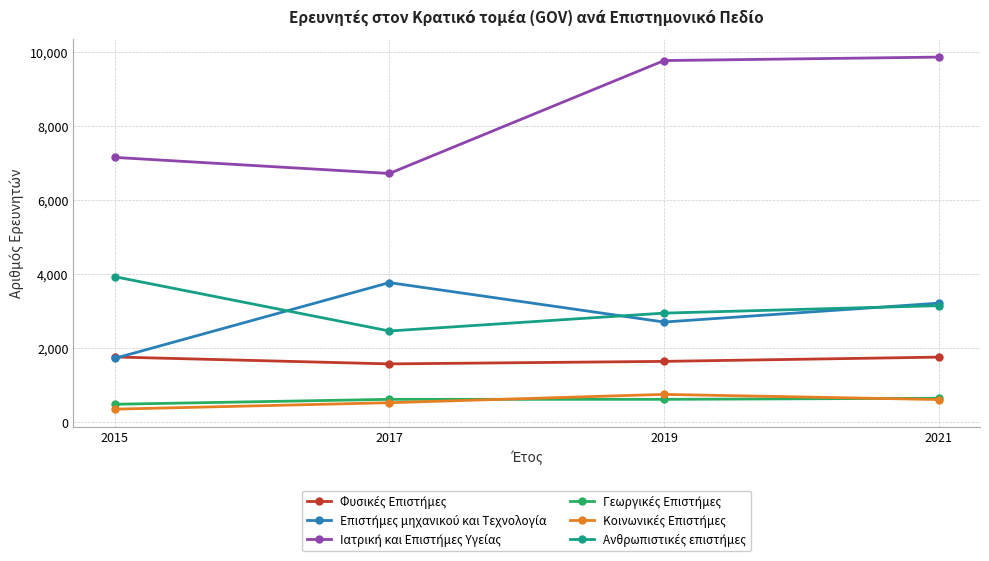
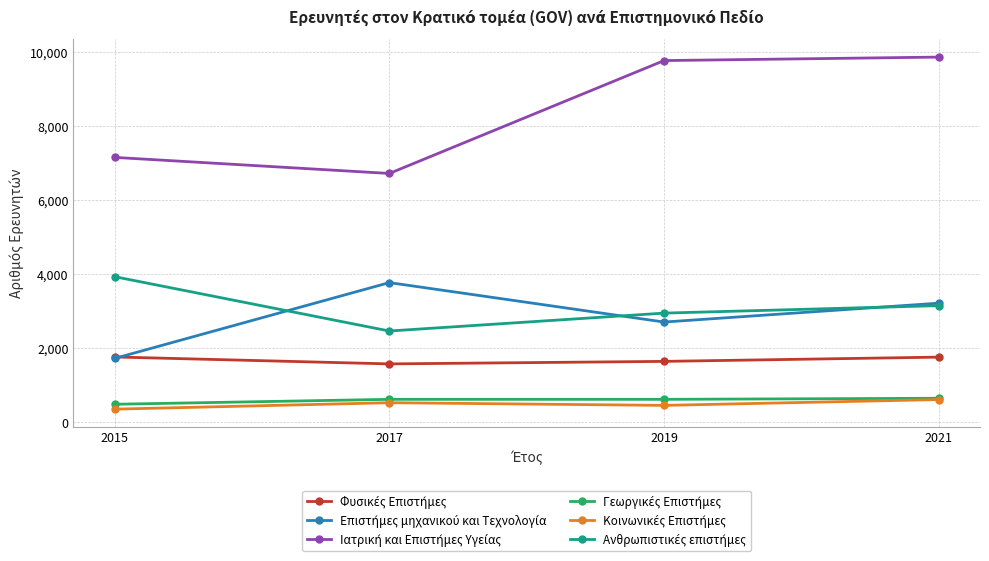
  {
    "Φυσικές Επιστήμες": {
      "2017": "1,600",
      "2019": "1,600",
      "2021": "1,800"
    },
    "Επιστήμες μηχανικού και Τεχνολογία": {
      "2017": "3,800",
      "2019": "2,700"
    },
    "Ιατρική και Επιστήμες Υγείας": {
      "2015": "7,200",
      "2017": "6,700",
      "2019": "9,800",
      "2021": "9,900"
    },
    "Κοινωνικές Επιστήμες": {
      "2015": "400",
      "2017": "500",
-     "2019": "800"
+     "2019": "500"
    }
  }
